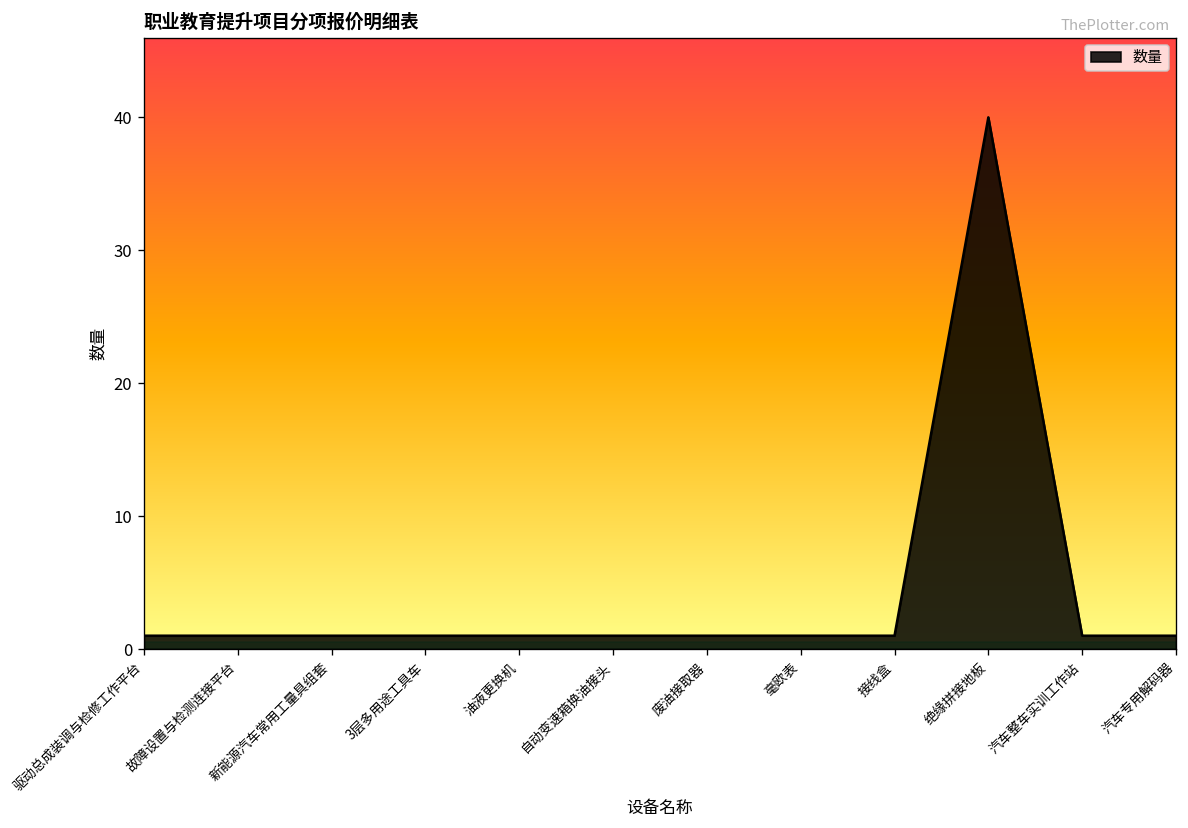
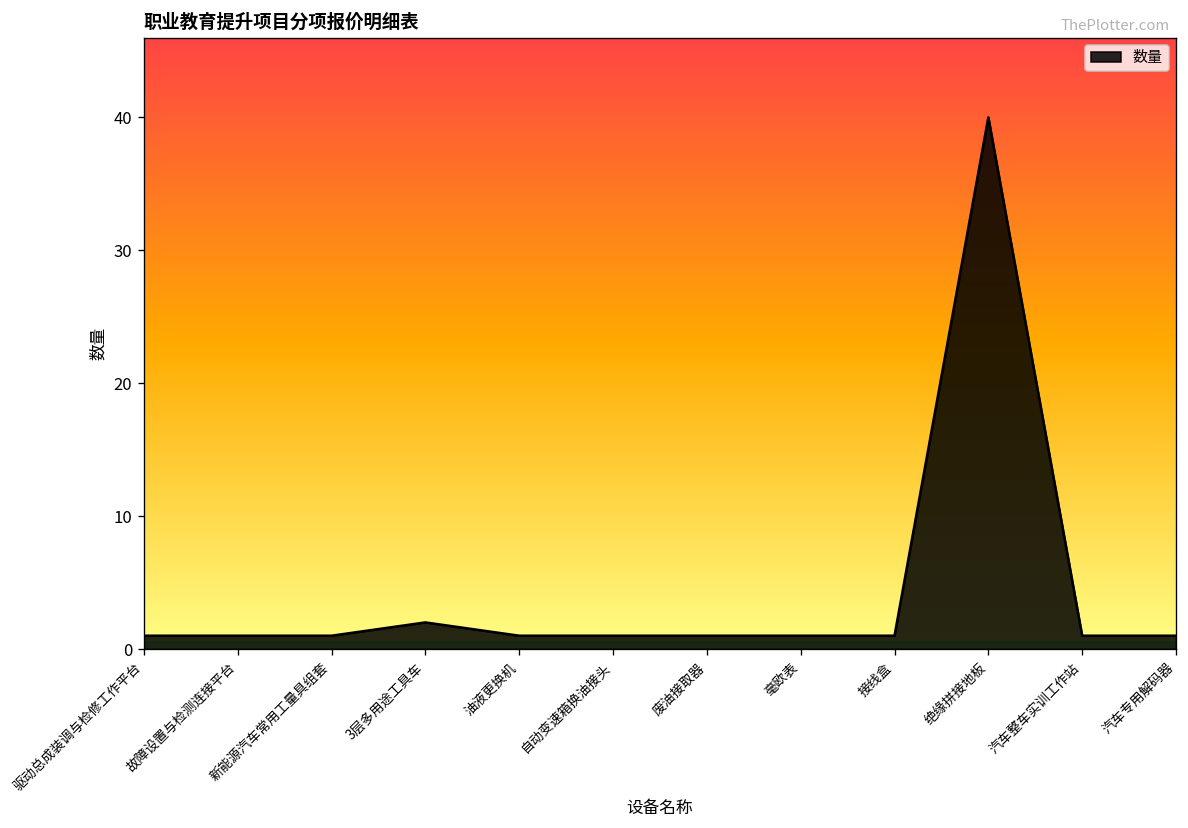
  {
    "驱动总成装调与检修工作平台": 1,
    "故障设置与检测连接平台": 1,
    "新能源汽车常用工量具组套": 1,
-   "3层多用途工具车": 1,
+   "3层多用途工具车": 2,
    "油液更换机": 1,
    "自动变速箱换油接头": 1,
    "废油接取器": 1,
    "毫欧表": 1,
    "接线盒": 1,
    "绝缘拼接地板": 40,
    "汽车整车实训工作站": 1,
    "汽车专用解码器": 1
  }
